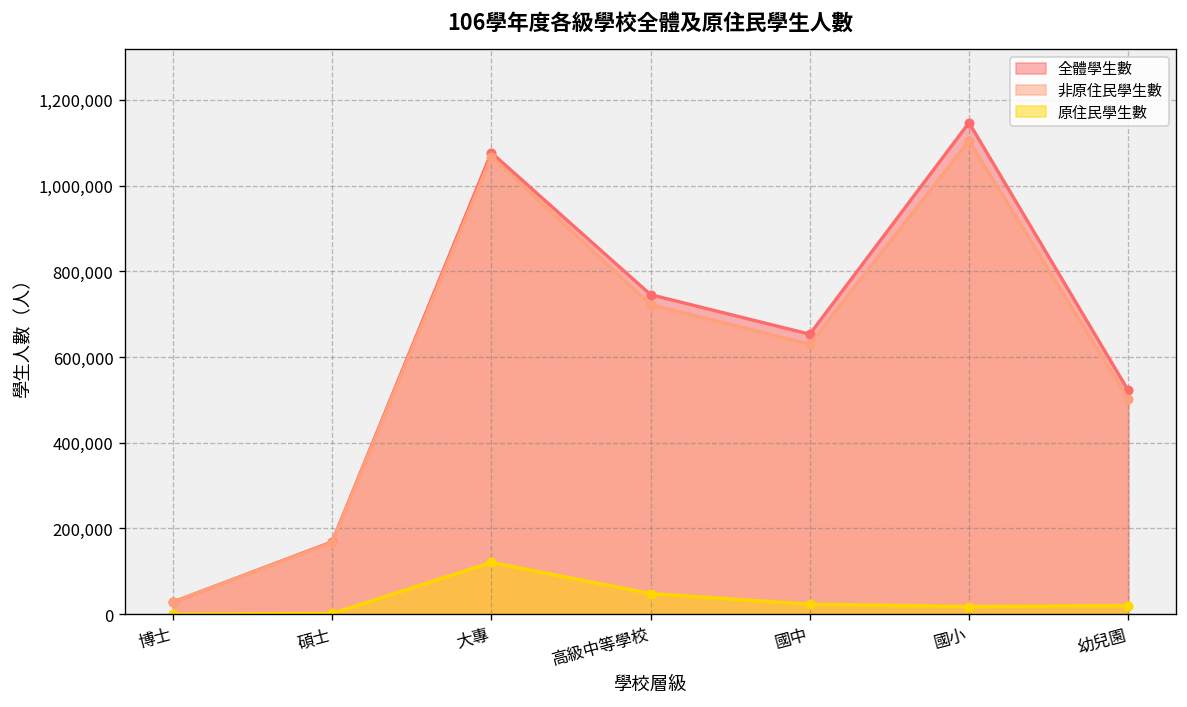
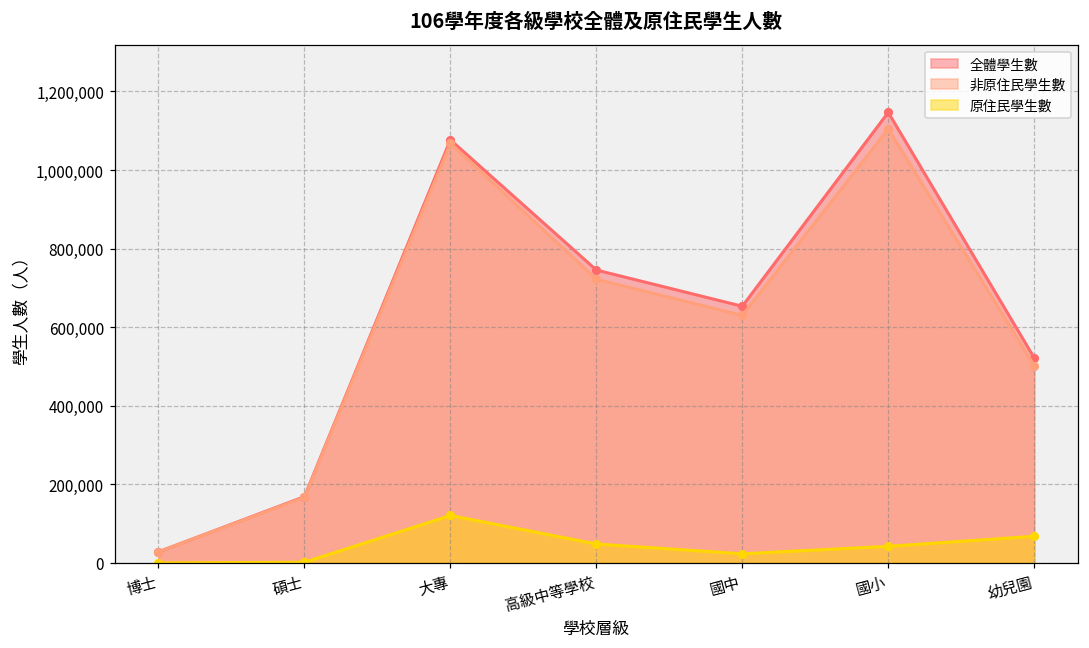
  {
    "原住民學生數": {
      "博士": "0",
      "碩士": "0",
      "大專": "120,000",
      "高級中等學校": "50,000",
      "國中": "20,000",
-     "國小": "20,000",
-     "幼兒園": "20,000"
+     "國小": "40,000",
+     "幼兒園": "70,000"
    }
  }
